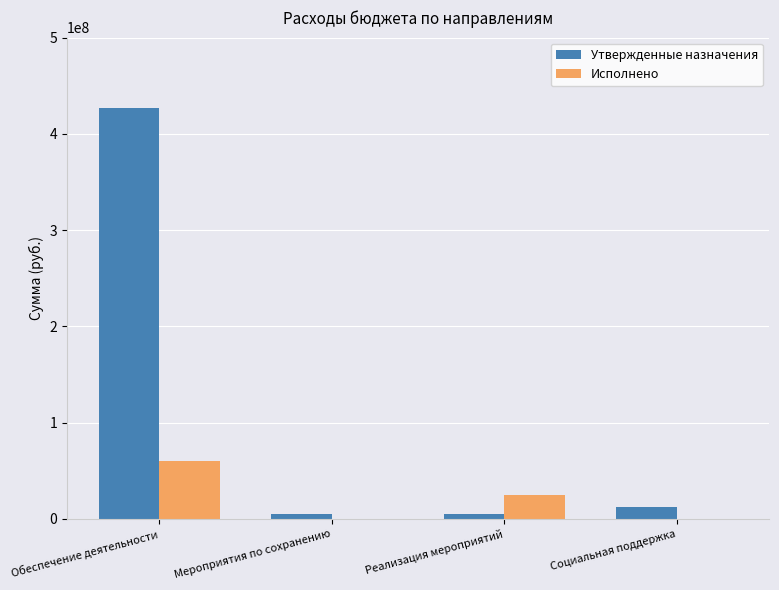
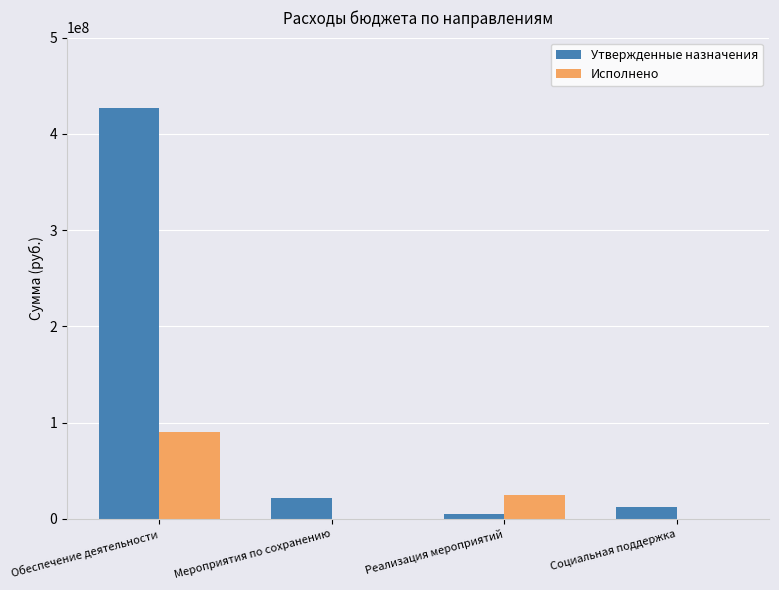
  {
    "Утвержденные назначения": {
      "Обеспечение деятельности": 430000000,
-     "Мероприятия по сохранению": 10000000,
+     "Мероприятия по сохранению": 20000000,
      "Реализация мероприятий": 10000000,
      "Социальная поддержка": 10000000
    },
    "Исполнено": {
-     "Обеспечение деятельности": 60000000,
+     "Обеспечение деятельности": 90000000,
      "Реализация мероприятий": 20000000,
      "Социальная поддержка": 0
    }
  }
